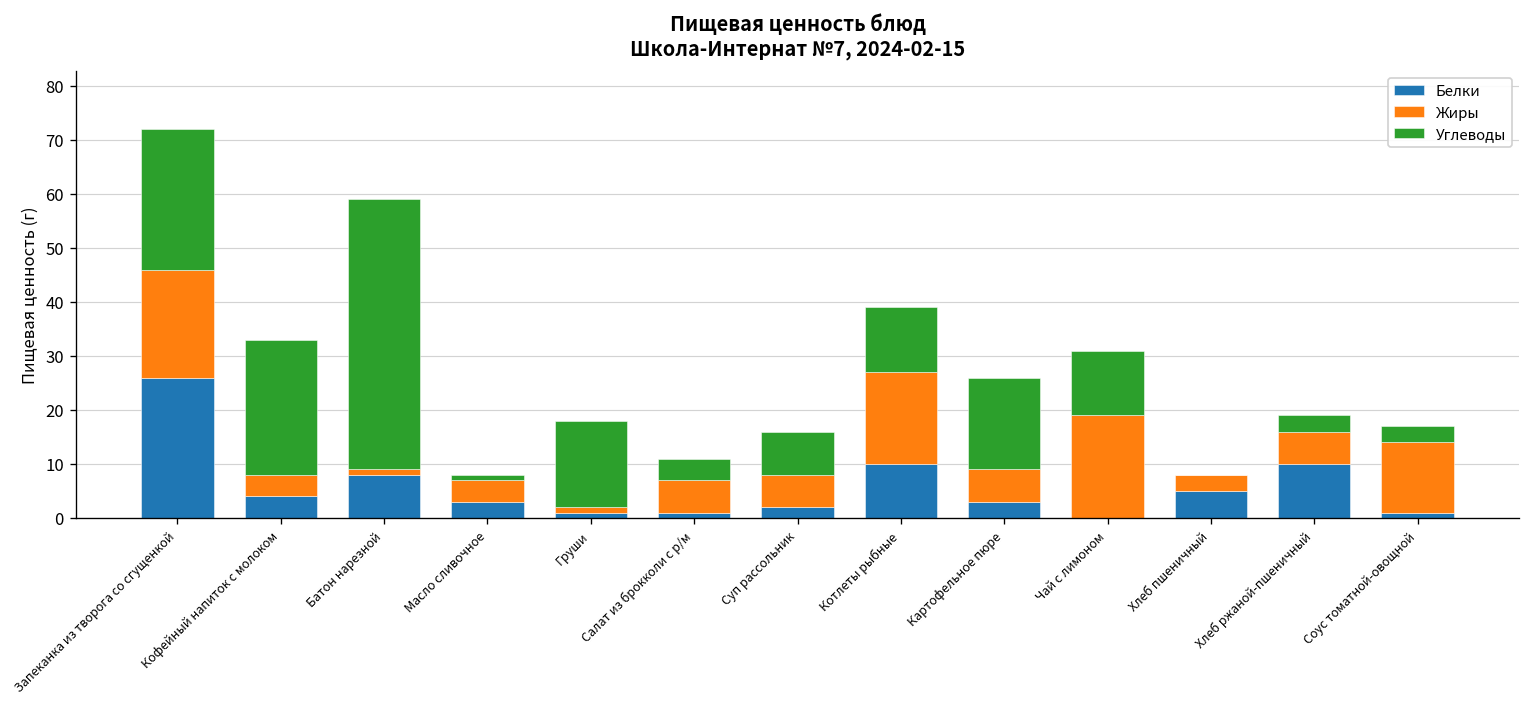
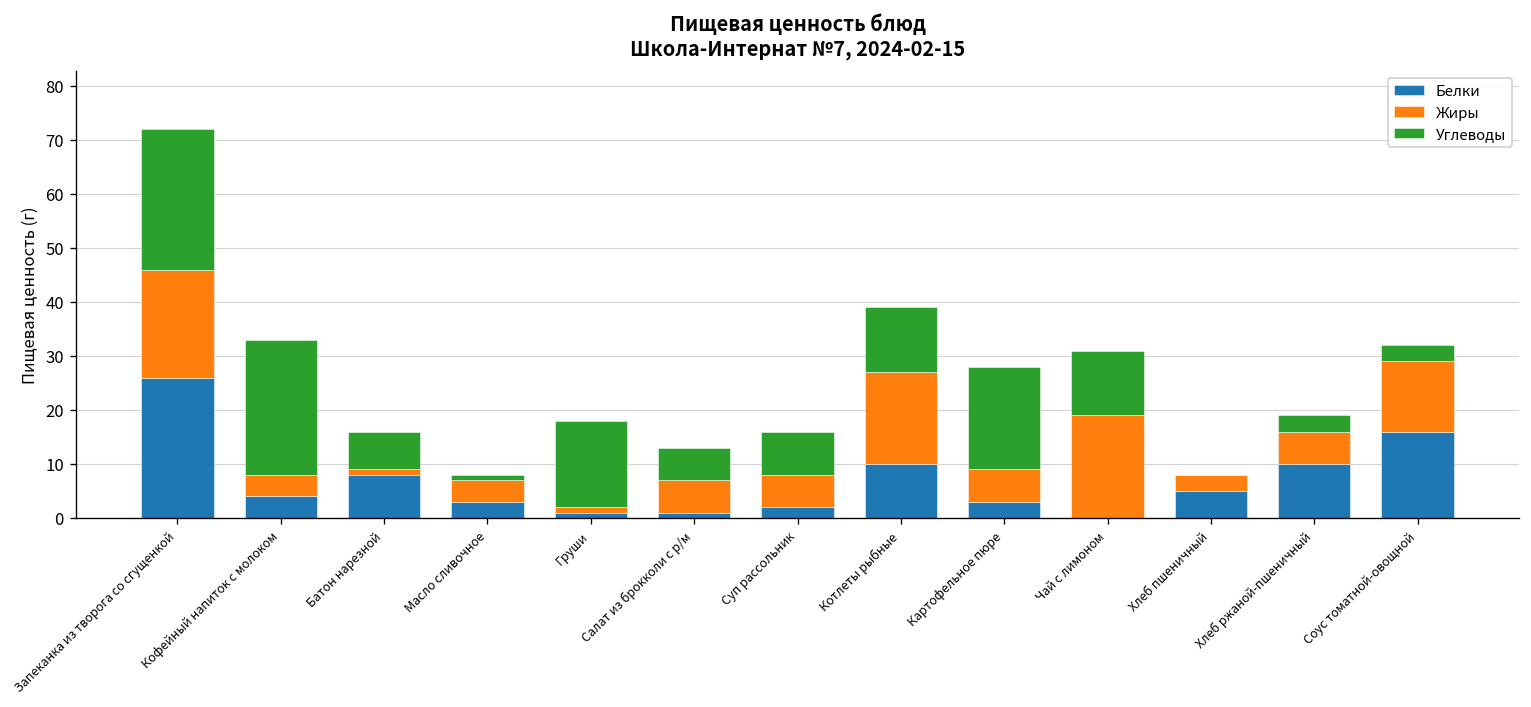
  {
    "Белки": {
      "Запеканка из творога со сгущенкой": 26,
      "Кофейный напиток с молоком": 4,
      "Батон нарезной": 8,
      "Масло сливочное": 3,
      "Груши": 1,
      "Салат из брокколи с р/м": 1,
      "Суп рассольник": 2,
      "Котлеты рыбные": 10,
      "Картофельное пюре": 3,
      "Чай с лимоном": 0,
      "Хлеб пшеничный": 5,
      "Хлеб ржаной-пшеничный": 10,
-     "Соус томатной-овощной": 1
+     "Соус томатной-овощной": 16
    },
    "Жиры": {
      "Запеканка из творога со сгущенкой": 20,
      "Кофейный напиток с молоком": 4,
      "Батон нарезной": 1,
      "Масло сливочное": 4,
      "Груши": 1,
      "Салат из брокколи с р/м": 6,
      "Суп рассольник": 6,
      "Котлеты рыбные": 17,
      "Картофельное пюре": 6,
      "Чай с лимоном": 19,
      "Хлеб пшеничный": 3,
      "Хлеб ржаной-пшеничный": 6,
      "Соус томатной-овощной": 13
    },
    "Углеводы": {
      "Запеканка из творога со сгущенкой": 26,
      "Кофейный напиток с молоком": 25,
-     "Батон нарезной": 50,
+     "Батон нарезной": 7,
      "Масло сливочное": 1,
      "Груши": 16,
-     "Салат из брокколи с р/м": 4,
+     "Салат из брокколи с р/м": 6,
      "Суп рассольник": 8,
      "Котлеты рыбные": 12,
-     "Картофельное пюре": 17,
+     "Картофельное пюре": 19,
      "Чай с лимоном": 12,
      "Хлеб пшеничный": 0,
      "Хлеб ржаной-пшеничный": 3,
      "Соус томатной-овощной": 3
    }
  }
